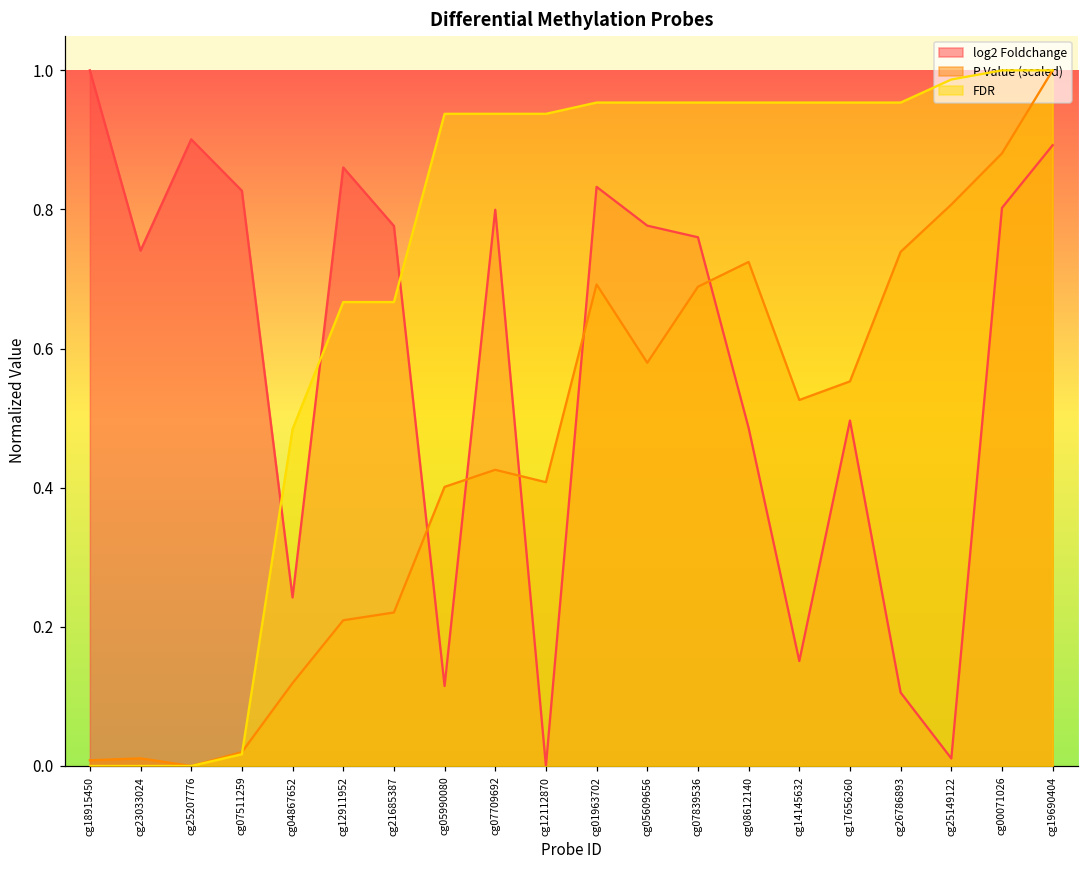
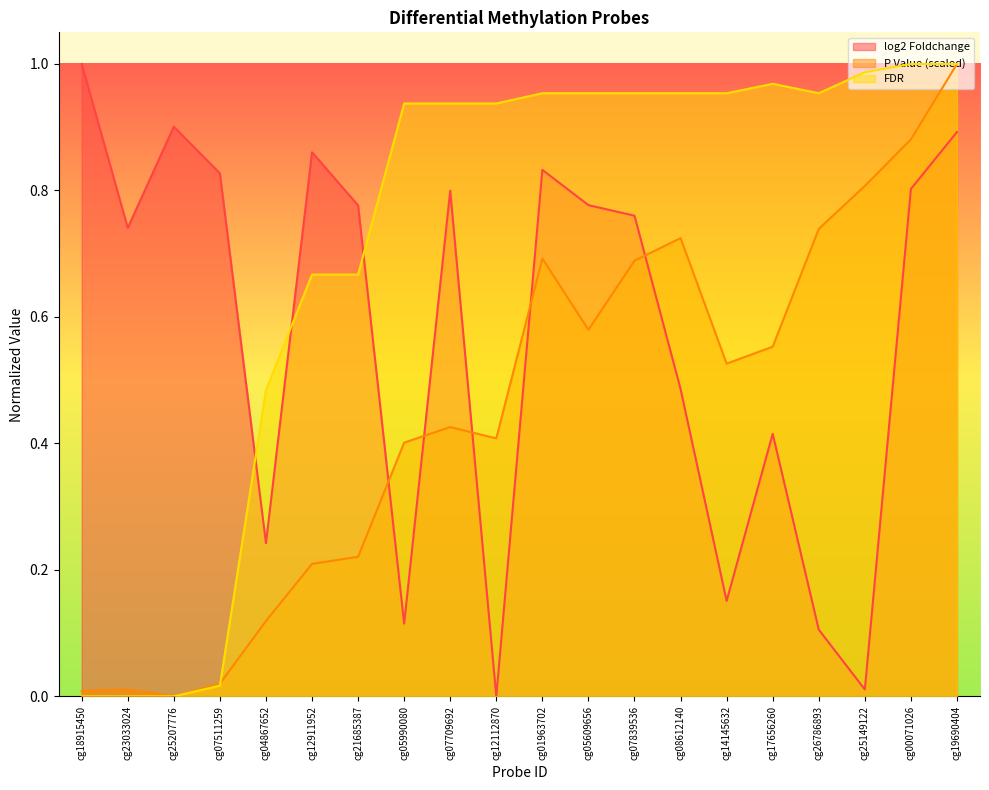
  {
    "log2 Foldchange": {
      "cg18915450": 1.00,
      "cg23033024": 0.74,
      "cg25207776": 0.90,
      "cg07511259": 0.83,
      "cg04867652": 0.24,
      "cg12911952": 0.86,
      "cg21685387": 0.78,
      "cg05990080": 0.11,
      "cg07709692": 0.80,
      "cg12112870": 0.00,
      "cg01963702": 0.83,
      "cg05609656": 0.78,
      "cg07839536": 0.76,
      "cg08612140": 0.49,
      "cg14145632": 0.15,
-     "cg17656260": 0.50,
+     "cg17656260": 0.42,
      "cg26786893": 0.11,
      "cg25149122": 0.01,
      "cg00071026": 0.80,
      "cg19690404": 0.89
    },
    "P Value (scaled)": {
      "cg18915450": 0.01,
      "cg23033024": 0.01,
      "cg04867652": 0.12,
      "cg12911952": 0.21,
      "cg21685387": 0.22,
      "cg05990080": 0.40,
      "cg07709692": 0.43,
      "cg12112870": 0.41,
      "cg01963702": 0.69,
      "cg05609656": 0.58,
      "cg07839536": 0.69,
      "cg08612140": 0.72,
      "cg14145632": 0.53,
      "cg17656260": 0.55,
      "cg26786893": 0.74,
      "cg25149122": 0.81,
      "cg00071026": 0.88
    },
    "FDR": {
      "cg18915450": 0.00,
      "cg23033024": 0.00,
      "cg04867652": 0.48,
      "cg12911952": 0.67,
      "cg21685387": 0.67,
      "cg05990080": 0.94,
      "cg07709692": 0.94,
      "cg12112870": 0.94,
      "cg01963702": 0.95,
      "cg05609656": 0.95,
      "cg07839536": 0.95,
      "cg08612140": 0.95,
      "cg14145632": 0.95,
-     "cg17656260": 0.95,
+     "cg17656260": 0.97,
      "cg26786893": 0.95
    }
  }
